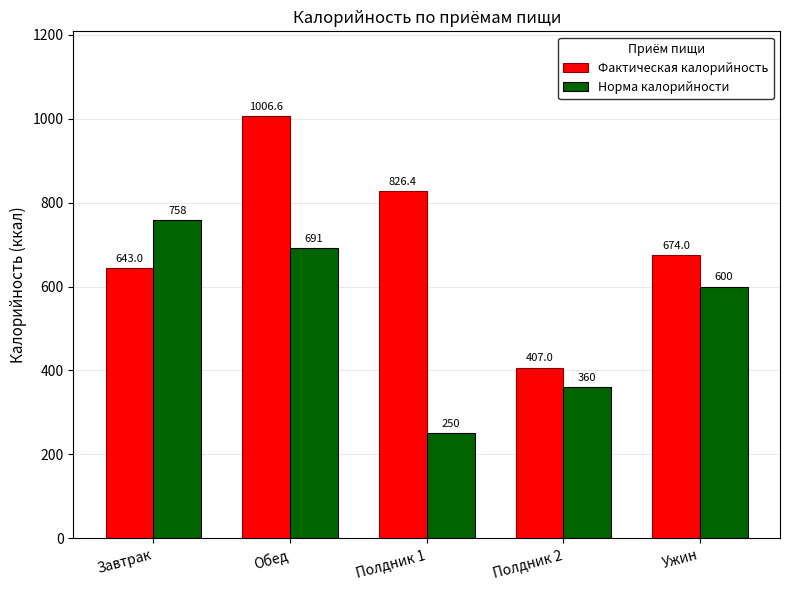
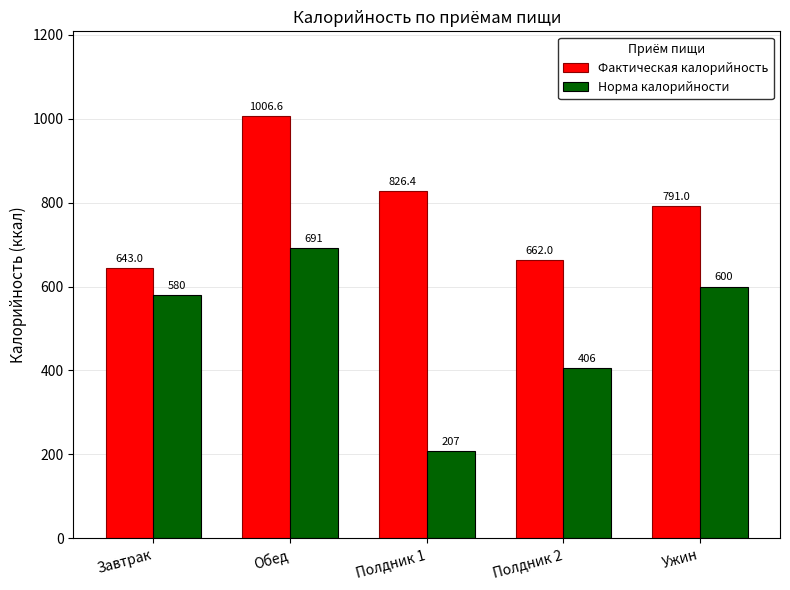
  {
    "Фактическая калорийность": {
      "Завтрак": 643.0,
      "Обед": 1006.6,
      "Полдник 1": 826.4,
-     "Полдник 2": 407.0,
-     "Ужин": 674.0
+     "Полдник 2": 662.0,
+     "Ужин": 791.0
    },
    "Норма калорийности": {
-     "Завтрак": 758,
+     "Завтрак": 580,
      "Обед": 691,
-     "Полдник 1": 250,
-     "Полдник 2": 360,
+     "Полдник 1": 207,
+     "Полдник 2": 406,
      "Ужин": 600
    }
  }
